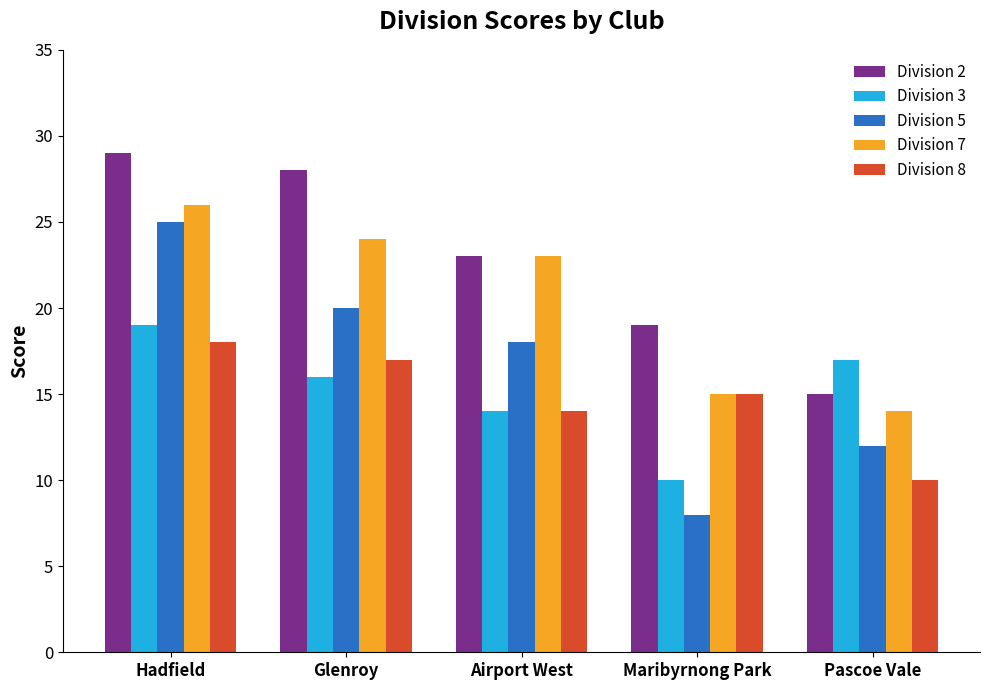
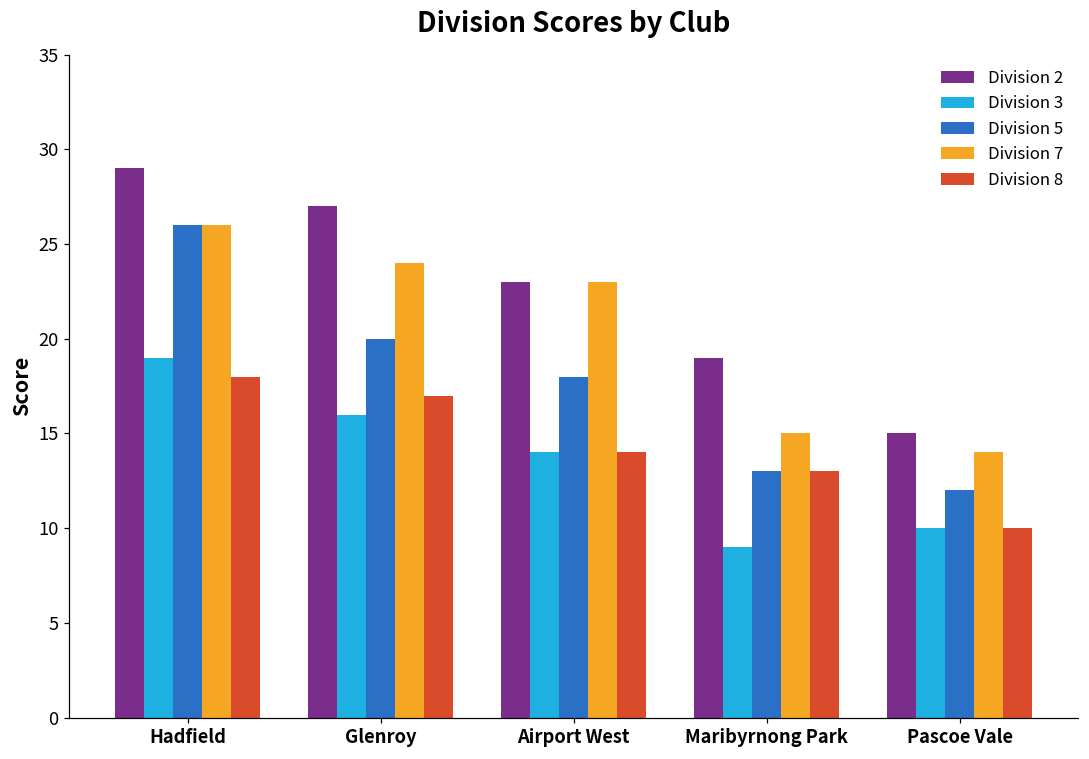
  {
    "Division 2": {
      "Hadfield": 29,
-     "Glenroy": 28,
+     "Glenroy": 27,
      "Airport West": 23,
      "Maribyrnong Park": 19,
      "Pascoe Vale": 15
    },
    "Division 3": {
      "Hadfield": 19,
      "Glenroy": 16,
      "Airport West": 14,
-     "Maribyrnong Park": 10,
-     "Pascoe Vale": 17
+     "Maribyrnong Park": 9,
+     "Pascoe Vale": 10
    },
    "Division 5": {
-     "Hadfield": 25,
+     "Hadfield": 26,
      "Glenroy": 20,
      "Airport West": 18,
-     "Maribyrnong Park": 8,
+     "Maribyrnong Park": 13,
      "Pascoe Vale": 12
    },
    "Division 7": {
      "Hadfield": 26,
      "Glenroy": 24,
      "Airport West": 23,
      "Maribyrnong Park": 15,
      "Pascoe Vale": 14
    },
    "Division 8": {
      "Hadfield": 18,
      "Glenroy": 17,
      "Airport West": 14,
-     "Maribyrnong Park": 15,
+     "Maribyrnong Park": 13,
      "Pascoe Vale": 10
    }
  }
